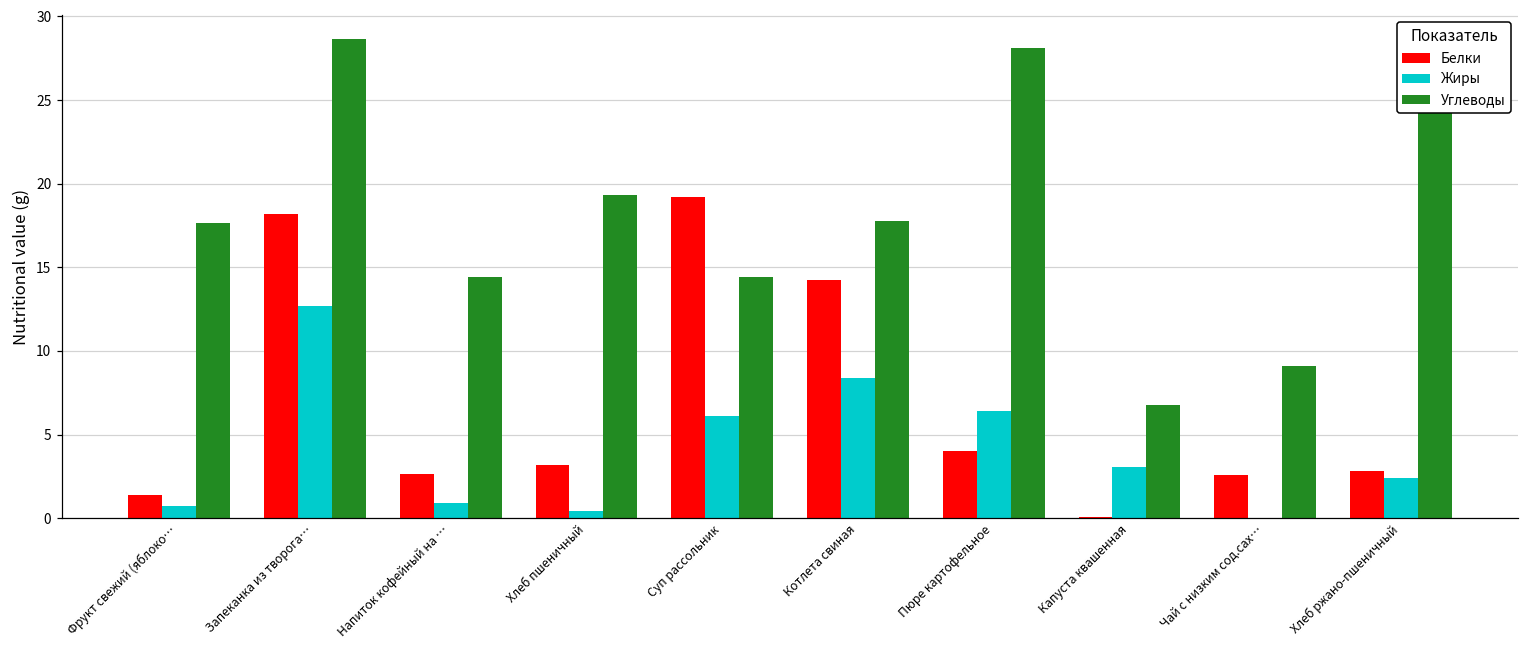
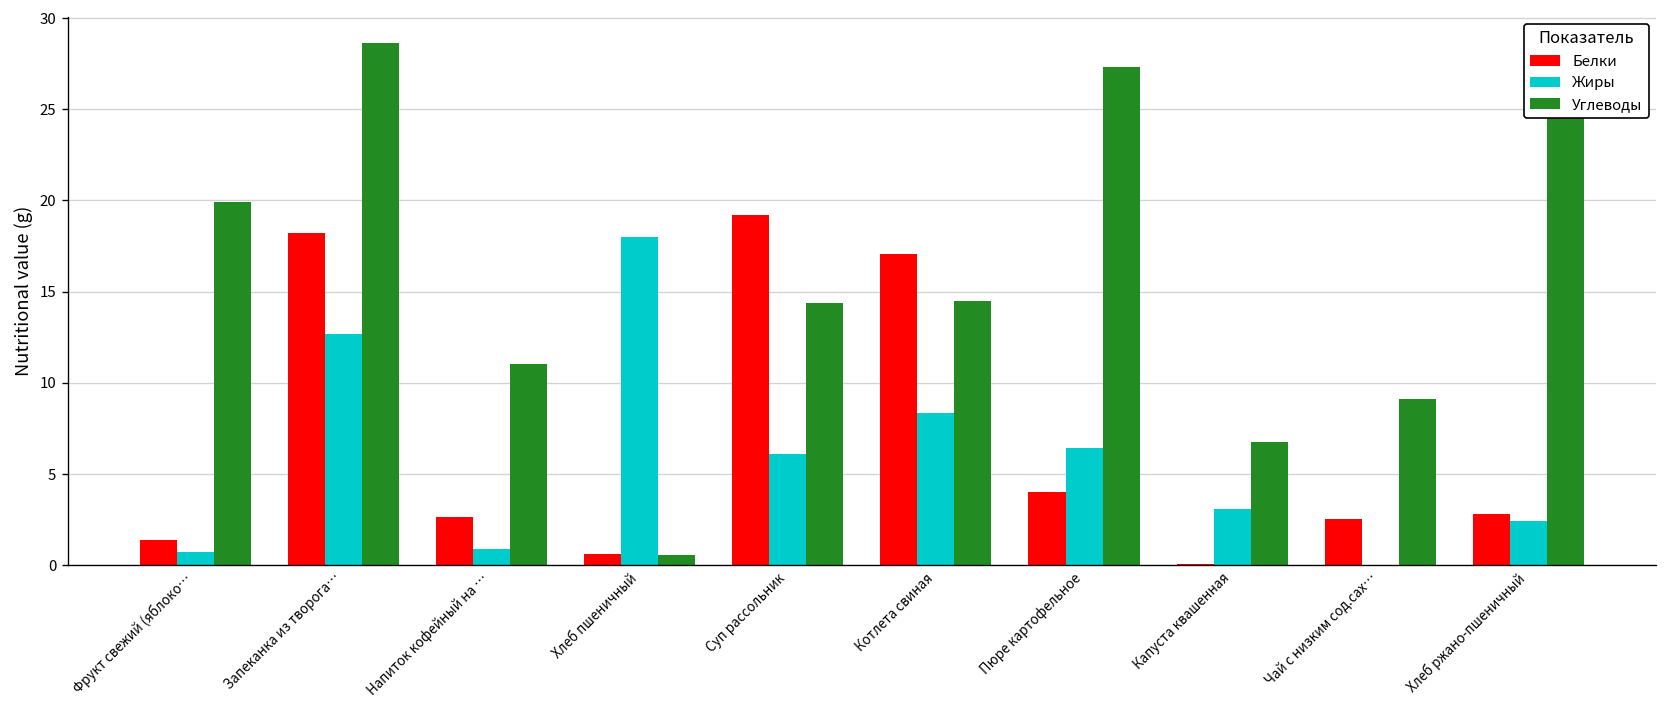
  {
    "Белки": {
      "Фрукт свежий (яблоко…": 1.4,
      "Запеканка из творога…": 18.2,
      "Напиток кофейный на …": 2.7,
-     "Хлеб пшеничный": 3.2,
+     "Хлеб пшеничный": 0.6,
      "Суп рассольник": 19.2,
-     "Котлета свиная": 14.3,
+     "Котлета свиная": 17.1,
      "Пюре картофельное": 4.0,
      "Чай с низким сод.сах…": 2.6,
      "Хлеб ржано-пшеничный": 2.8
    },
    "Жиры": {
      "Фрукт свежий (яблоко…": 0.7,
      "Запеканка из творога…": 12.7,
      "Напиток кофейный на …": 0.9,
-     "Хлеб пшеничный": 0.4,
+     "Хлеб пшеничный": 18.0,
      "Суп рассольник": 6.1,
      "Котлета свиная": 8.4,
      "Пюре картофельное": 6.4,
      "Капуста квашенная": 3.1,
      "Хлеб ржано-пшеничный": 2.4
    },
    "Углеводы": {
-     "Фрукт свежий (яблоко…": 17.6,
+     "Фрукт свежий (яблоко…": 19.9,
      "Запеканка из творога…": 28.6,
-     "Напиток кофейный на …": 14.4,
-     "Хлеб пшеничный": 19.3,
+     "Напиток кофейный на …": 11.1,
+     "Хлеб пшеничный": 0.6,
      "Суп рассольник": 14.4,
-     "Котлета свиная": 17.8,
-     "Пюре картофельное": 28.1,
+     "Котлета свиная": 14.5,
+     "Пюре картофельное": 27.3,
      "Капуста квашенная": 6.7,
      "Чай с низким сод.сах…": 9.1
    }
  }
